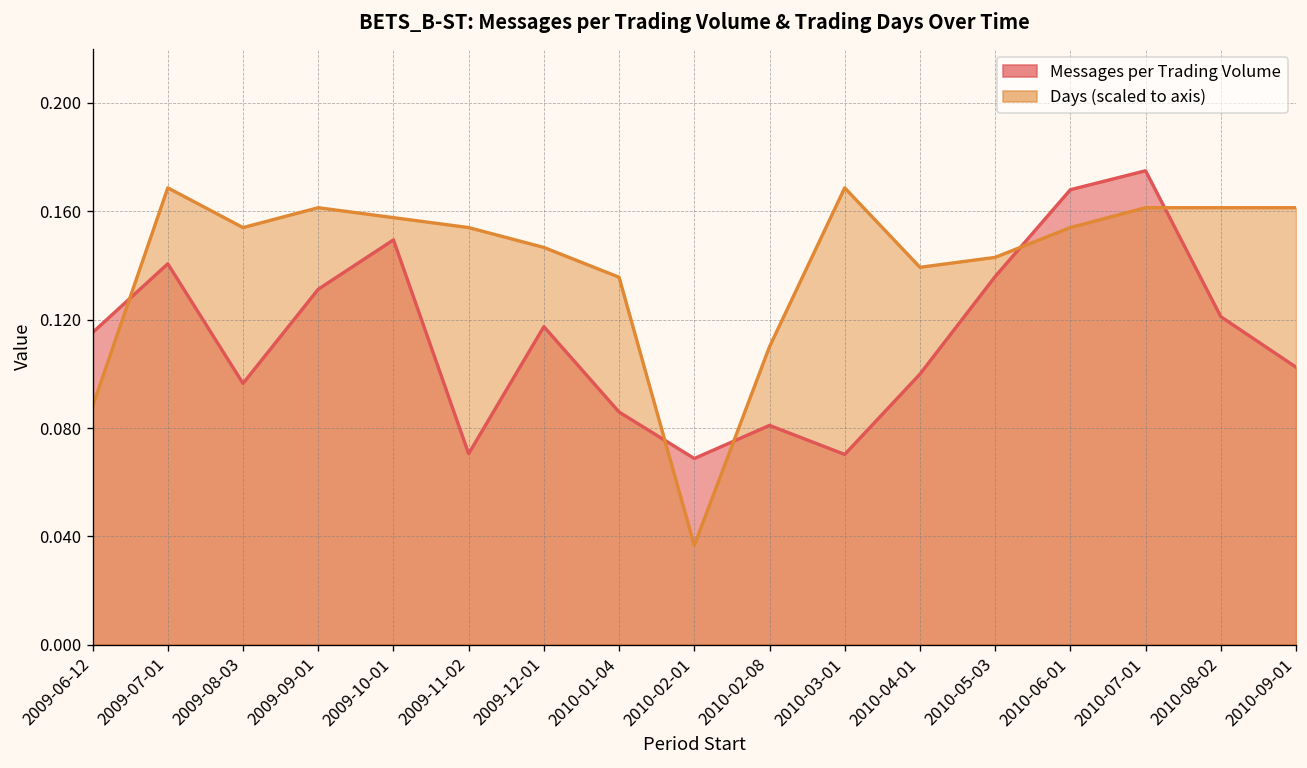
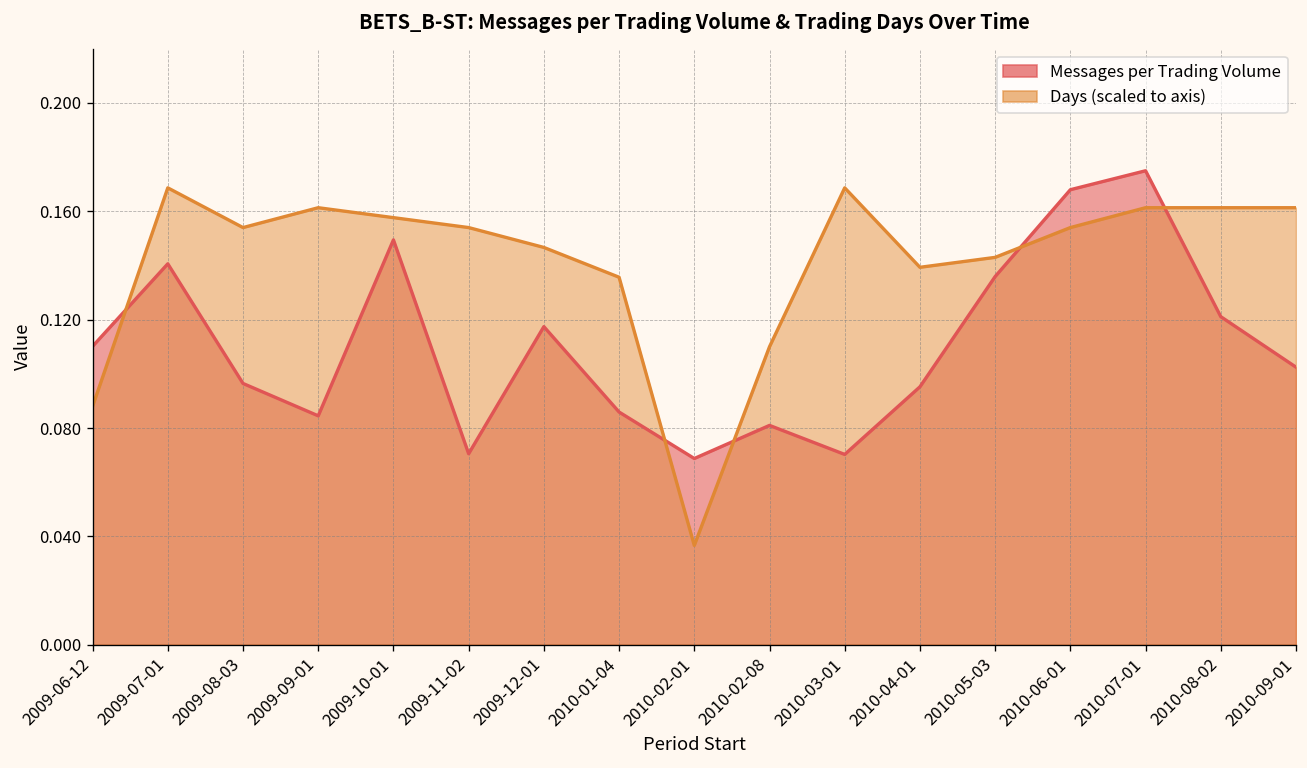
  {
    "Messages per Trading Volume": {
-     "2009-06-12": 0.115,
+     "2009-06-12": 0.110,
      "2009-07-01": 0.141,
      "2009-08-03": 0.096,
-     "2009-09-01": 0.131,
+     "2009-09-01": 0.085,
      "2009-10-01": 0.149,
      "2009-11-02": 0.071,
      "2009-12-01": 0.117,
      "2010-01-04": 0.086,
      "2010-02-01": 0.069,
      "2010-02-08": 0.081,
      "2010-03-01": 0.070,
-     "2010-04-01": 0.100,
+     "2010-04-01": 0.095,
      "2010-05-03": 0.136,
      "2010-06-01": 0.168,
      "2010-07-01": 0.175,
      "2010-08-02": 0.121,
      "2010-09-01": 0.102
    }
  }
